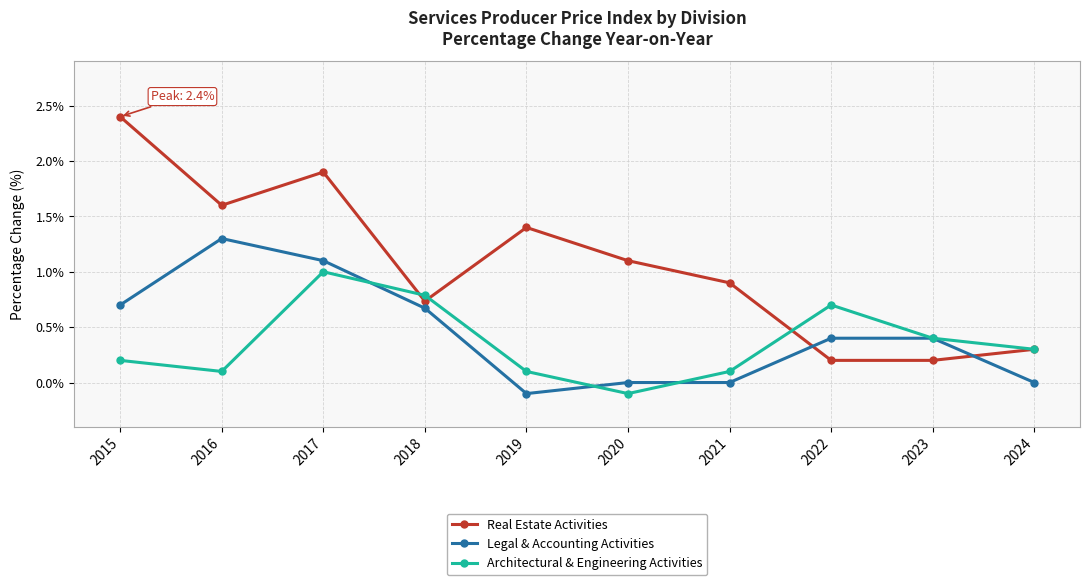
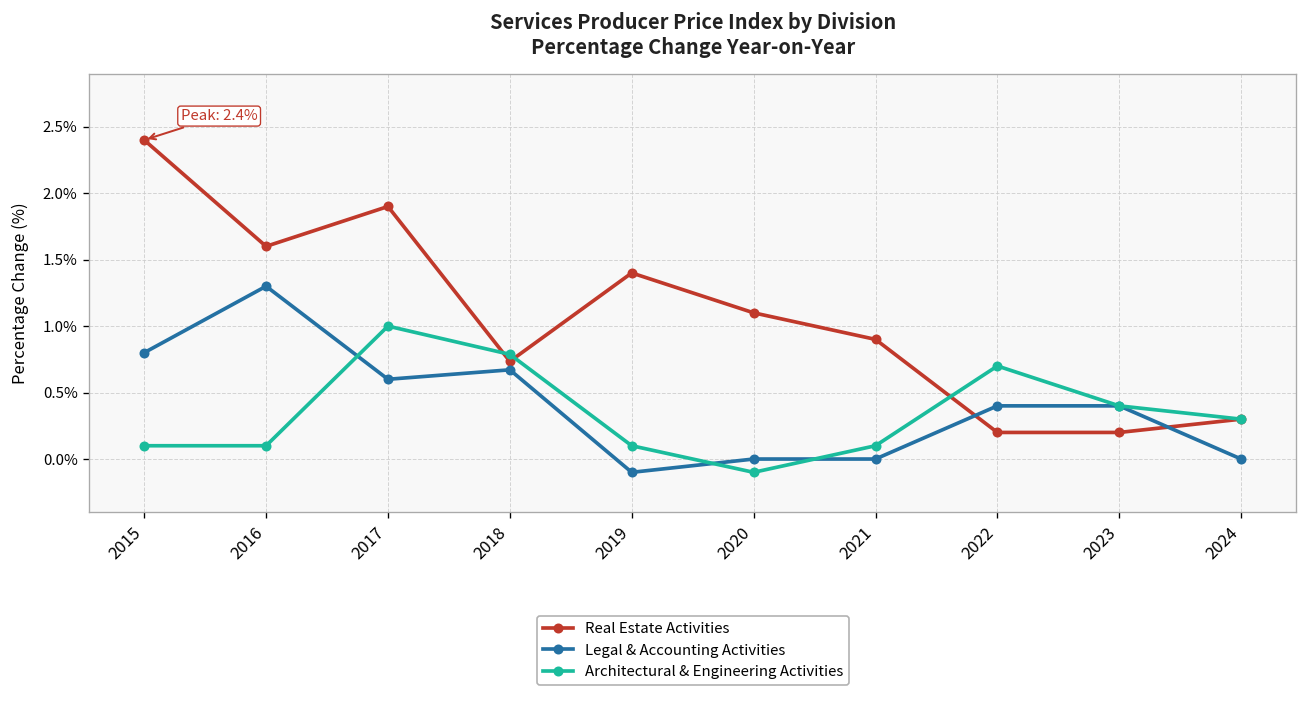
  {
    "Real Estate Activities": {
      "2016": "1.6%",
      "2017": "1.9%",
      "2018": "0.73%",
      "2019": "1.4%",
      "2020": "1.1%",
      "2021": "0.9%",
      "2022": "0.2%",
      "2023": "0.2%"
    },
    "Legal & Accounting Activities": {
-     "2015": "0.7%",
+     "2015": "0.8%",
      "2016": "1.3%",
-     "2017": "1.1%",
+     "2017": "0.6%",
      "2018": "0.67%",
      "2019": "-0.1%",
      "2020": "0.0%",
      "2021": "0.0%",
      "2022": "0.4%",
      "2024": "0.0%"
    },
    "Architectural & Engineering Activities": {
-     "2015": "0.2%",
+     "2015": "0.1%",
      "2016": "0.1%",
      "2017": "1.0%",
      "2018": "0.8%",
      "2019": "0.1%",
      "2020": "-0.1%",
      "2021": "0.1%",
      "2022": "0.7%"
    }
  }
